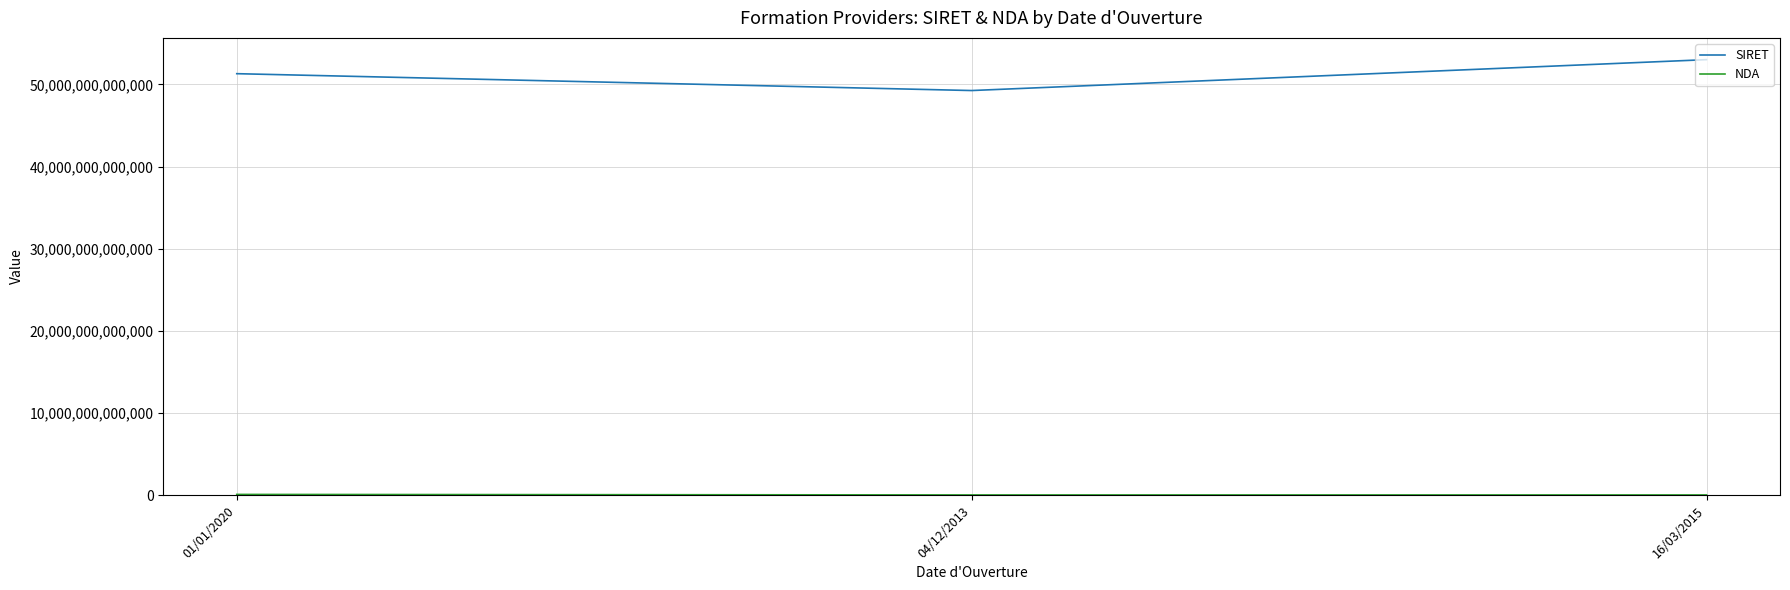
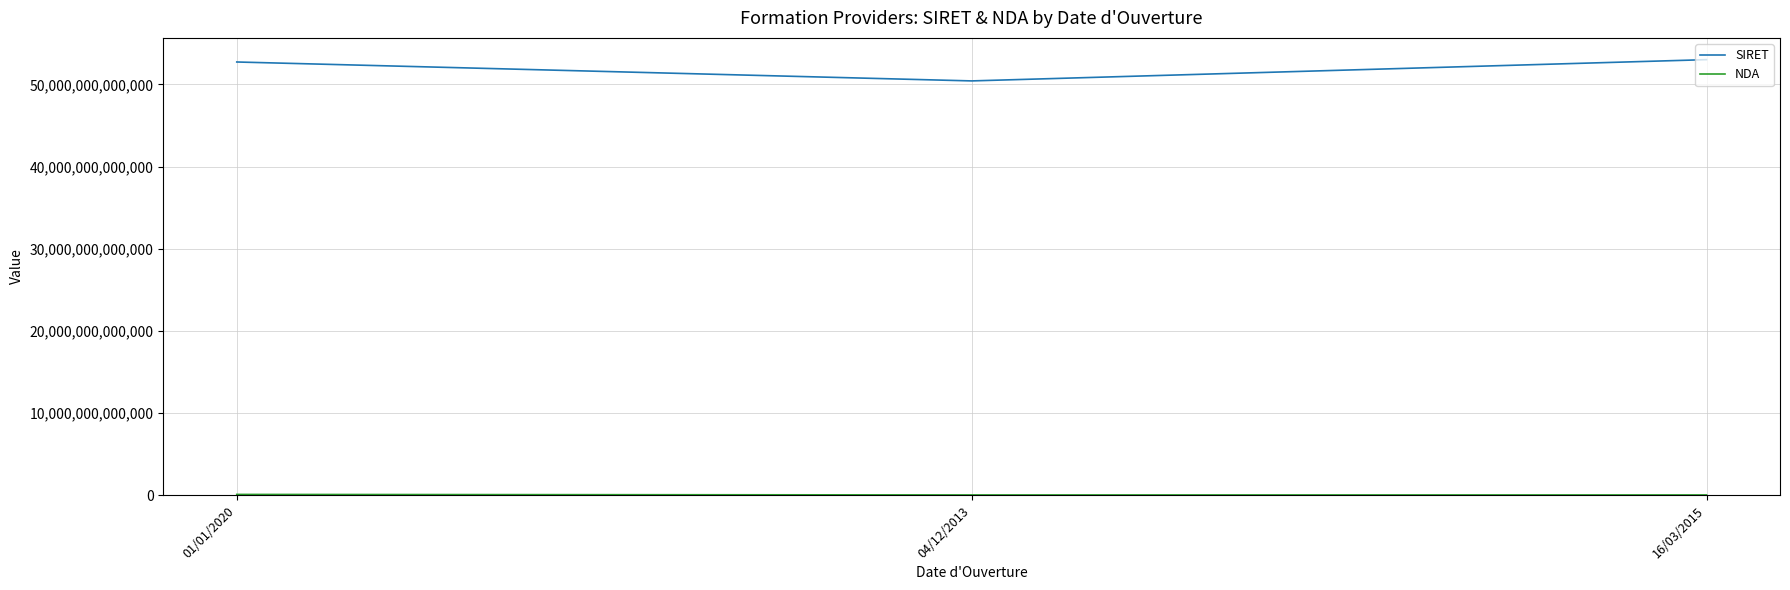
  {
    "SIRET": {
-     "01/01/2020": "51,000,000,000,000",
-     "04/12/2013": "49,000,000,000,000"
+     "01/01/2020": "53,000,000,000,000",
+     "04/12/2013": "50,000,000,000,000"
    },
    "NDA": {
      "01/01/2020": "0",
      "04/12/2013": "0",
      "16/03/2015": "0"
    }
  }
